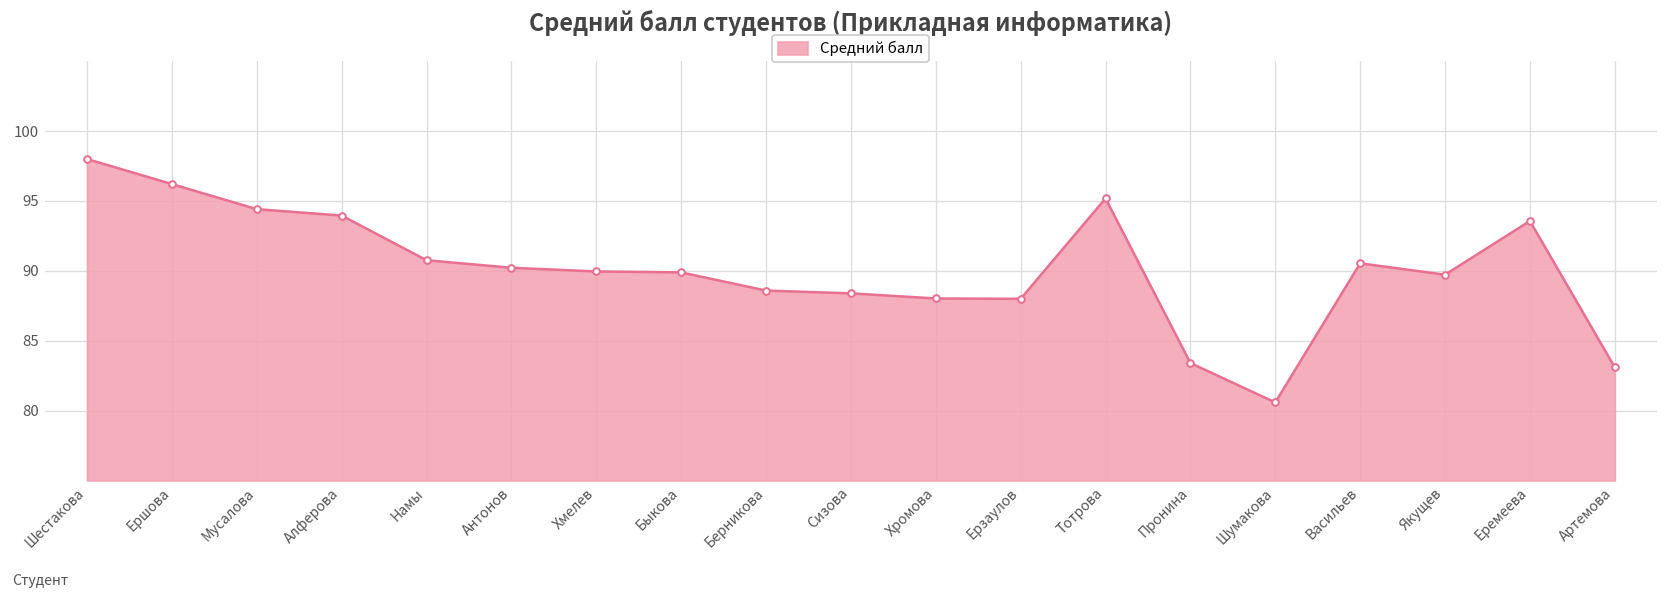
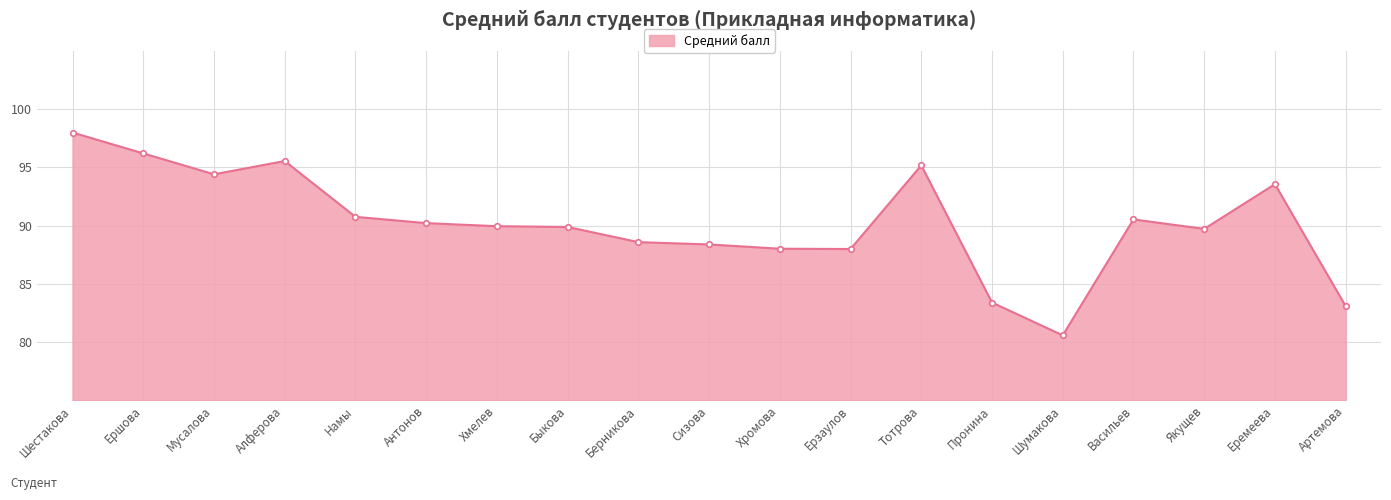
  {
    "Шестакова": 98.0,
    "Ершова": 96.2,
    "Мусалова": 94.4,
-   "Алферова": 94.0,
+   "Алферова": 95.6,
    "Намы": 90.8,
    "Антонов": 90.2,
    "Хмелев": 90.0,
    "Быкова": 89.9,
    "Берникова": 88.6,
    "Сизова": 88.4,
    "Хромова": 88.0,
    "Ерзаулов": 88.0,
    "Тотрова": 95.2,
    "Пронина": 83.4,
    "Шумакова": 80.6,
    "Васильев": 90.5,
    "Якущев": 89.7,
    "Еремеева": 93.6,
    "Артемова": 83.1
  }
